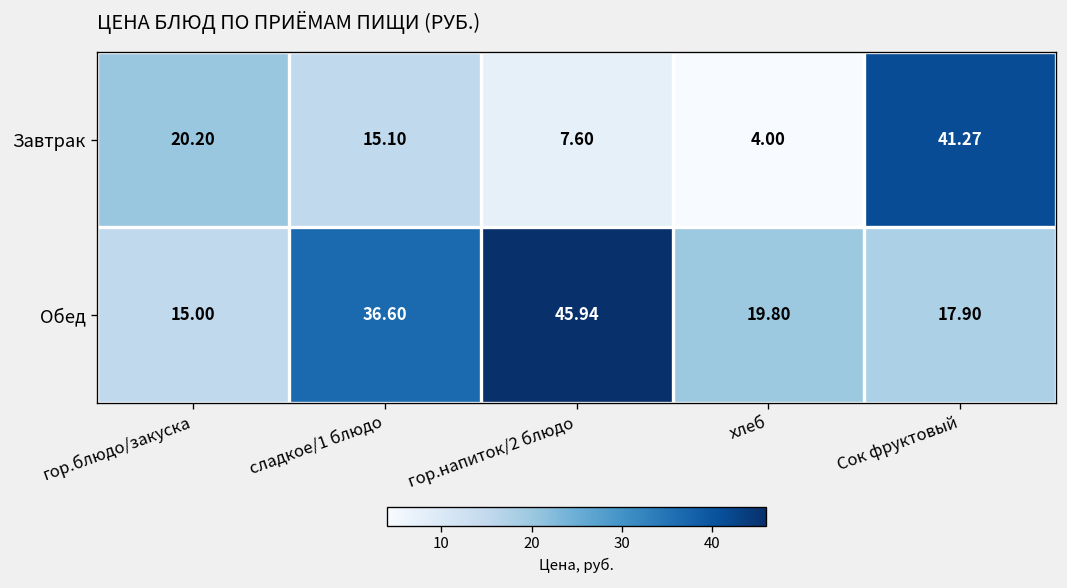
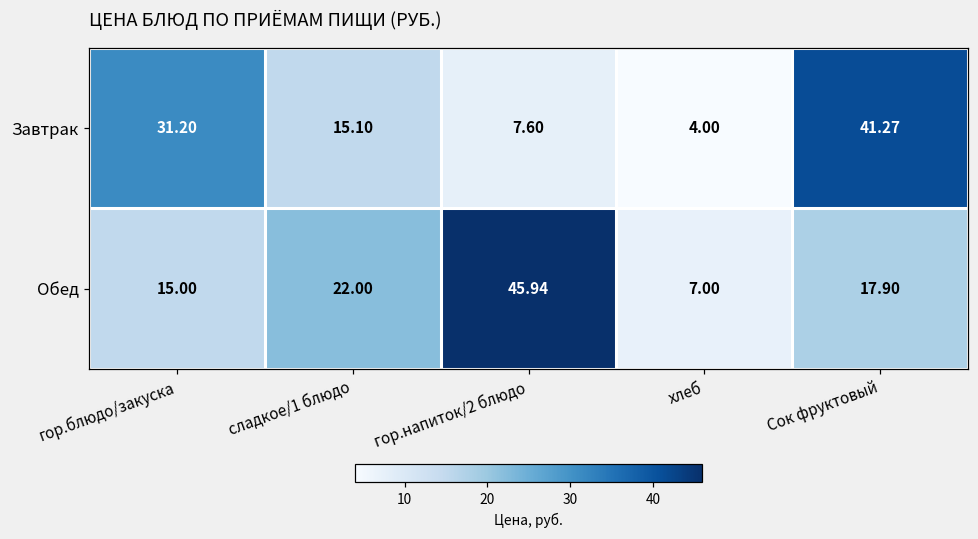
  {
    "Завтрак": {
-     "гор.блюдо/закуска": 20.20,
+     "гор.блюдо/закуска": 31.20,
      "сладкое/1 блюдо": 15.10,
      "гор.напиток/2 блюдо": 7.60,
      "хлеб": 4.00,
      "Сок фруктовый": 41.27
    },
    "Обед": {
      "гор.блюдо/закуска": 15.00,
-     "сладкое/1 блюдо": 36.60,
+     "сладкое/1 блюдо": 22.00,
      "гор.напиток/2 блюдо": 45.94,
-     "хлеб": 19.80,
+     "хлеб": 7.00,
      "Сок фруктовый": 17.90
    }
  }
